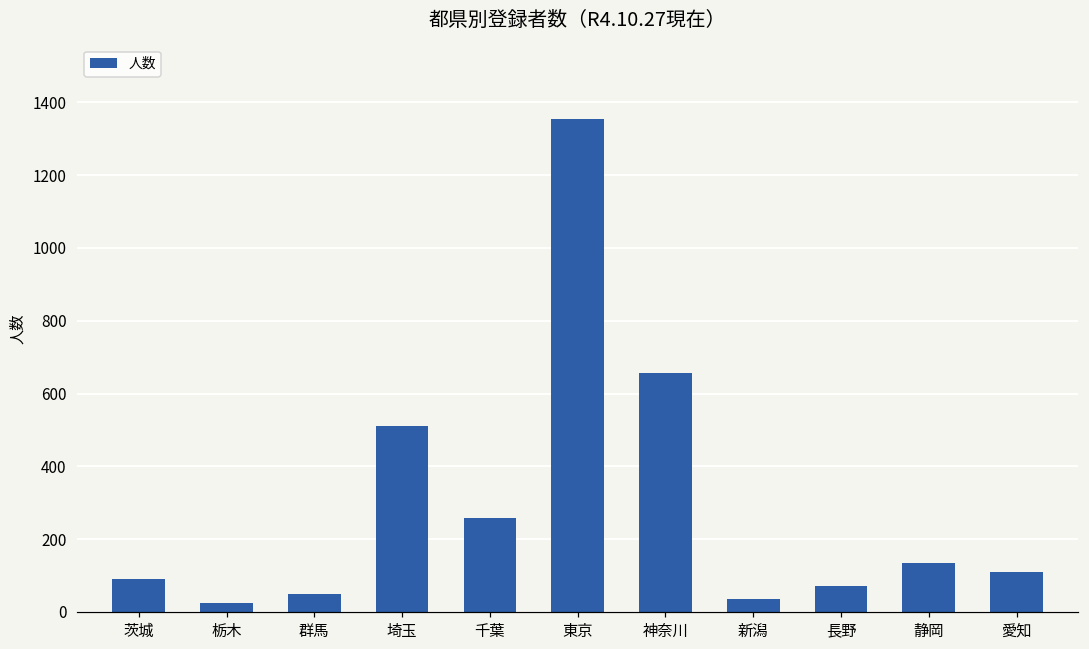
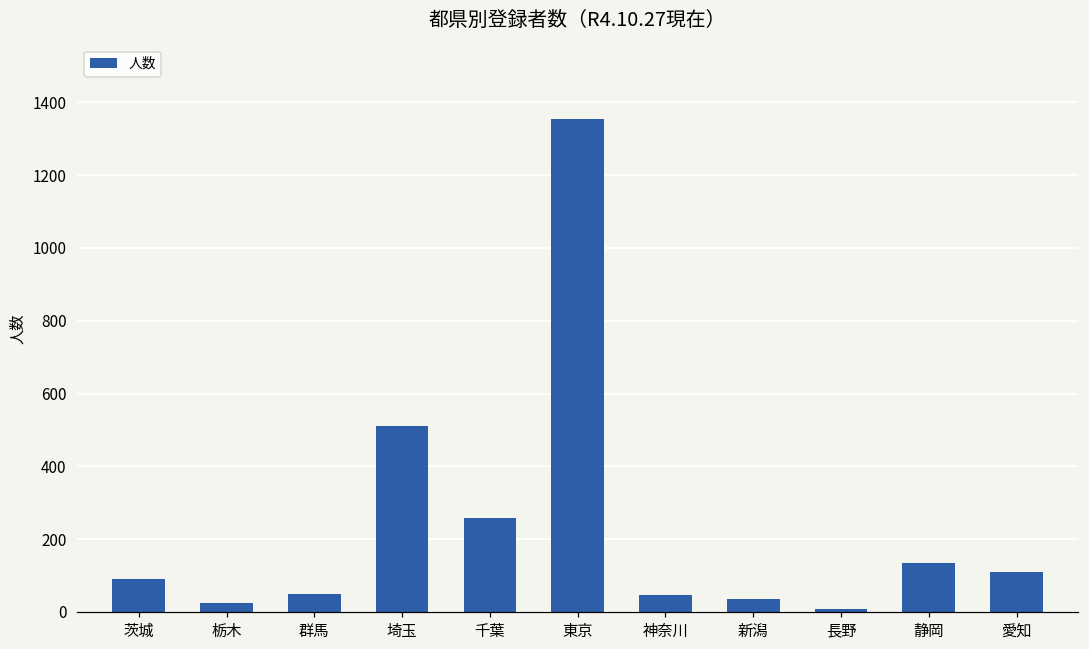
  {
    "茨城": 90,
    "栃木": 20,
    "群馬": 50,
    "埼玉": 510,
    "千葉": 260,
    "東京": 1360,
-   "神奈川": 660,
+   "神奈川": 50,
    "新潟": 40,
-   "長野": 70,
+   "長野": 10,
    "静岡": 140,
    "愛知": 110
  }
